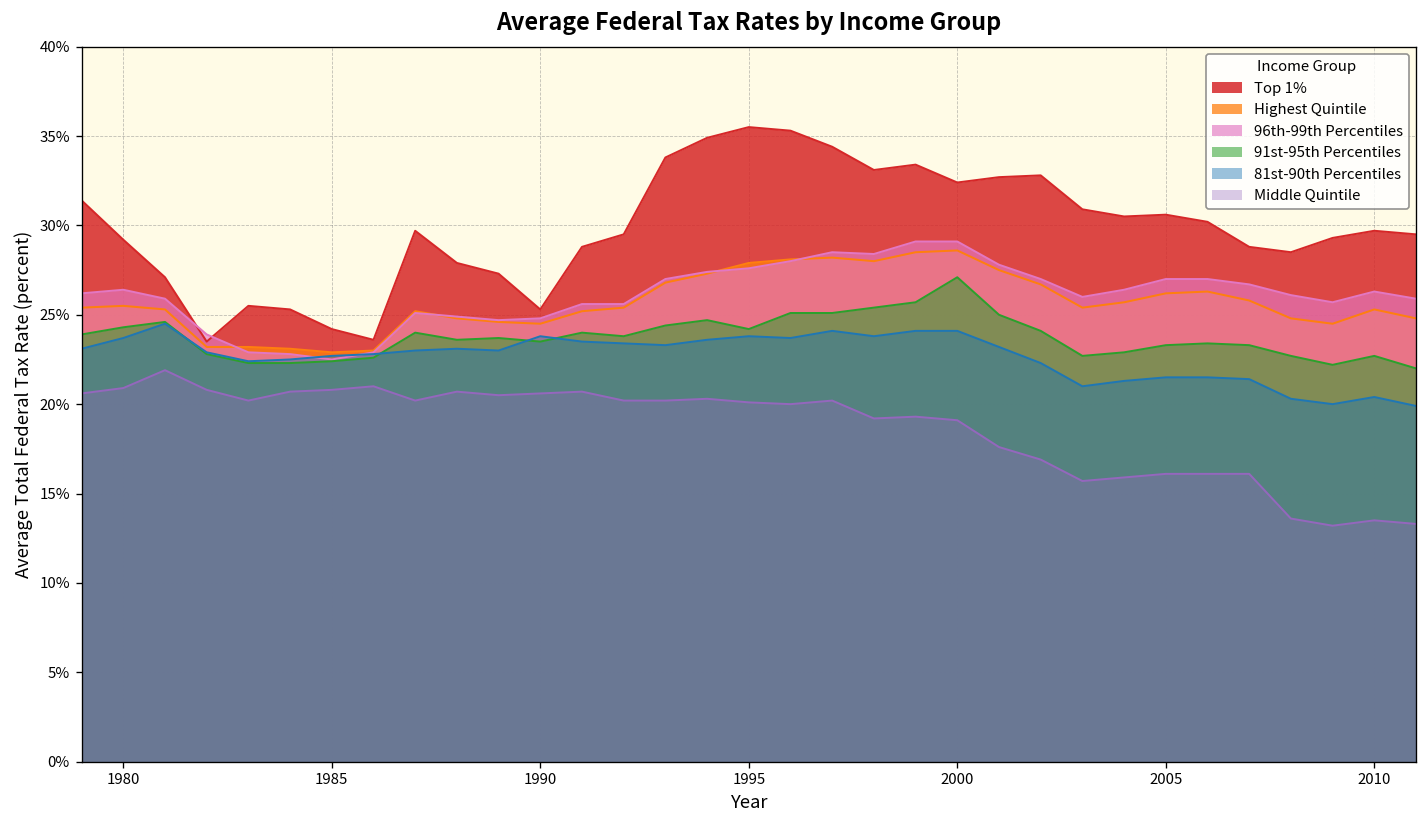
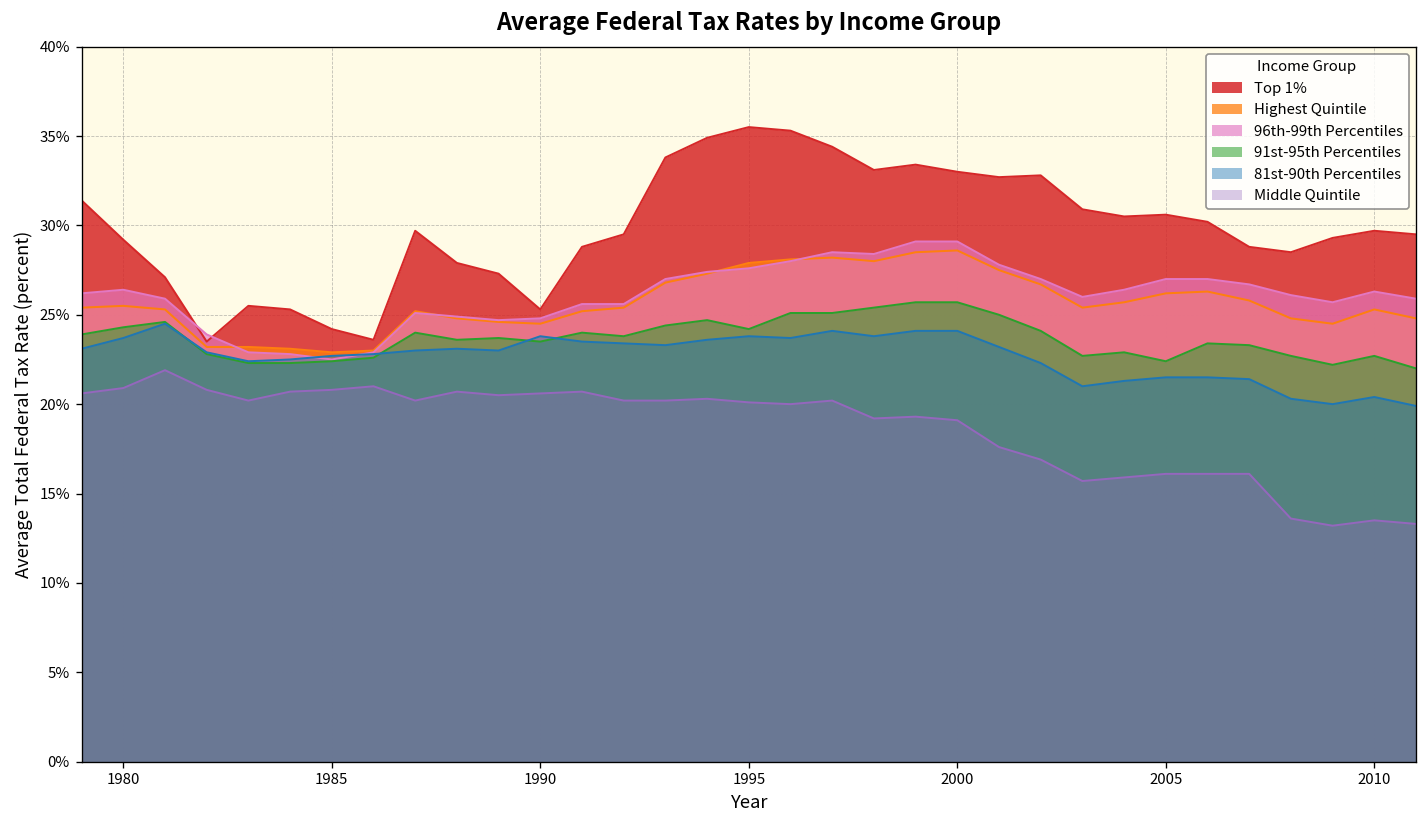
  {
    "Top 1%": {
      "1980": "29.2%",
      "1985": "24.2%",
      "1990": "25.3%",
      "1995": "35.5%",
-     "2000": "32.4%",
+     "2000": "33.0%",
      "2005": "30.6%",
      "2010": "29.7%"
    },
    "Highest Quintile": {
      "1980": "25.5%",
      "1985": "22.9%",
      "1990": "24.5%",
      "1995": "27.9%",
      "2000": "28.6%",
      "2005": "26.2%",
      "2010": "25.3%"
    },
    "91st-95th Percentiles": {
      "1980": "24.3%",
      "1990": "23.5%",
      "1995": "24.2%",
-     "2000": "27.1%",
-     "2005": "23.3%",
+     "2000": "25.7%",
+     "2005": "22.4%",
      "2010": "22.7%"
    },
    "81st-90th Percentiles": {
      "1980": "23.7%",
      "1985": "22.7%",
      "1990": "23.8%",
      "1995": "23.8%",
      "2000": "24.1%",
      "2005": "21.5%",
      "2010": "20.4%"
    }
  }
